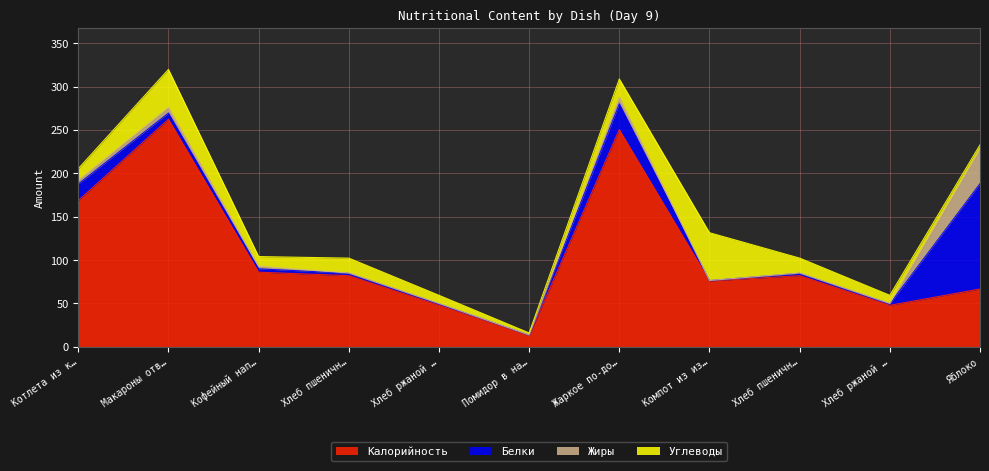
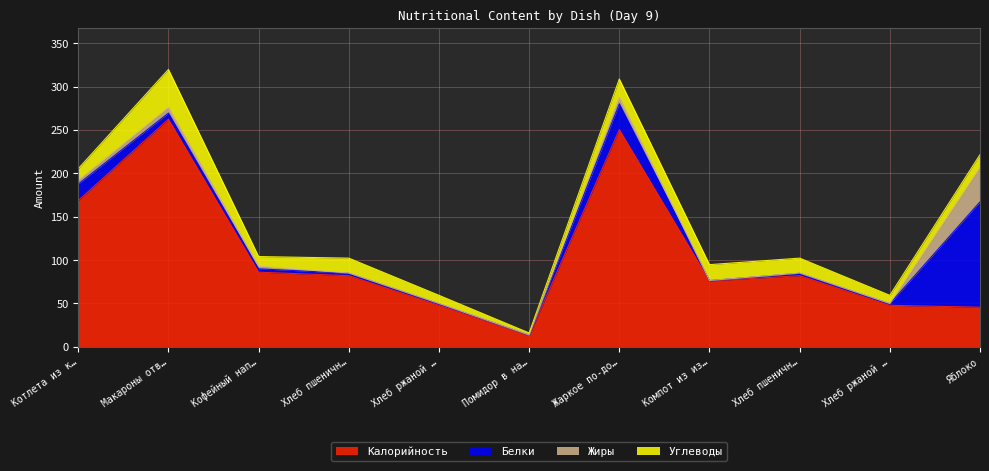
  {
    "Калорийность": {
      "Котлета из к…": 170,
      "Макароны отв…": 260,
      "Кофейный нап…": 90,
      "Жаркое по-до…": 250,
-     "Яблоко": 70
+     "Яблоко": 50
    },
    "Белки": {
      "Котлета из к…": 20,
      "Макароны отв…": 10,
      "Жаркое по-до…": 30,
      "Яблоко": 120
    },
    "Жиры": {
      "Котлета из к…": 0,
      "Макароны отв…": 10,
      "Жаркое по-до…": 10,
      "Яблоко": 40
    },
    "Углеводы": {
      "Котлета из к…": 10,
      "Макароны отв…": 40,
      "Кофейный нап…": 10,
      "Жаркое по-до…": 20,
-     "Компот из из…": 60,
-     "Яблоко": 5
+     "Компот из из…": 20,
+     "Яблоко": 15
    }
  }
